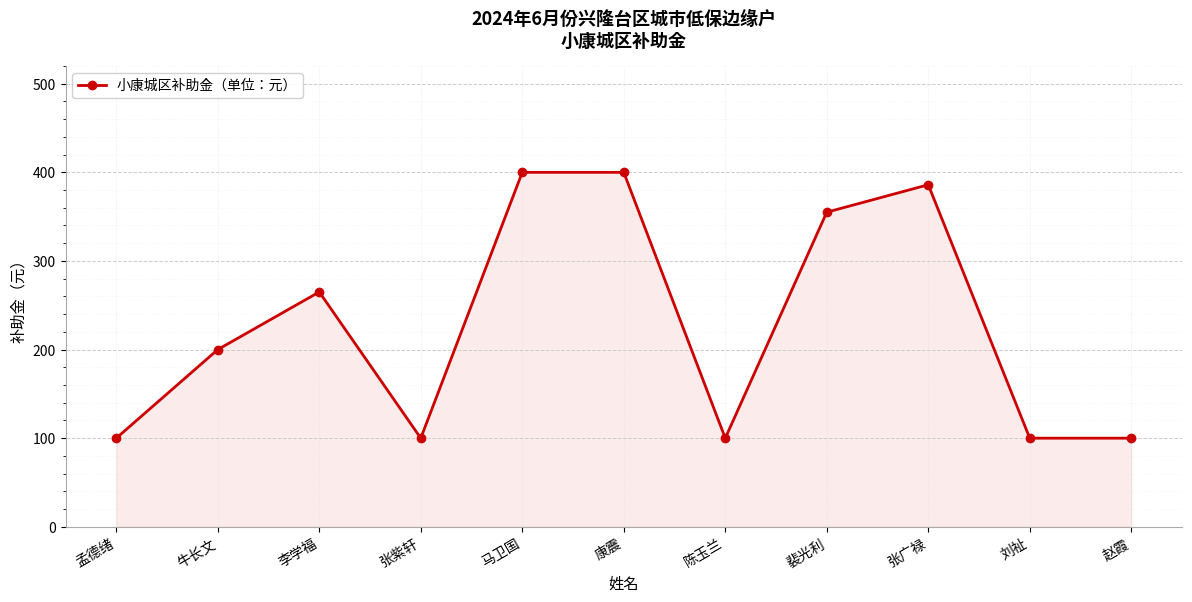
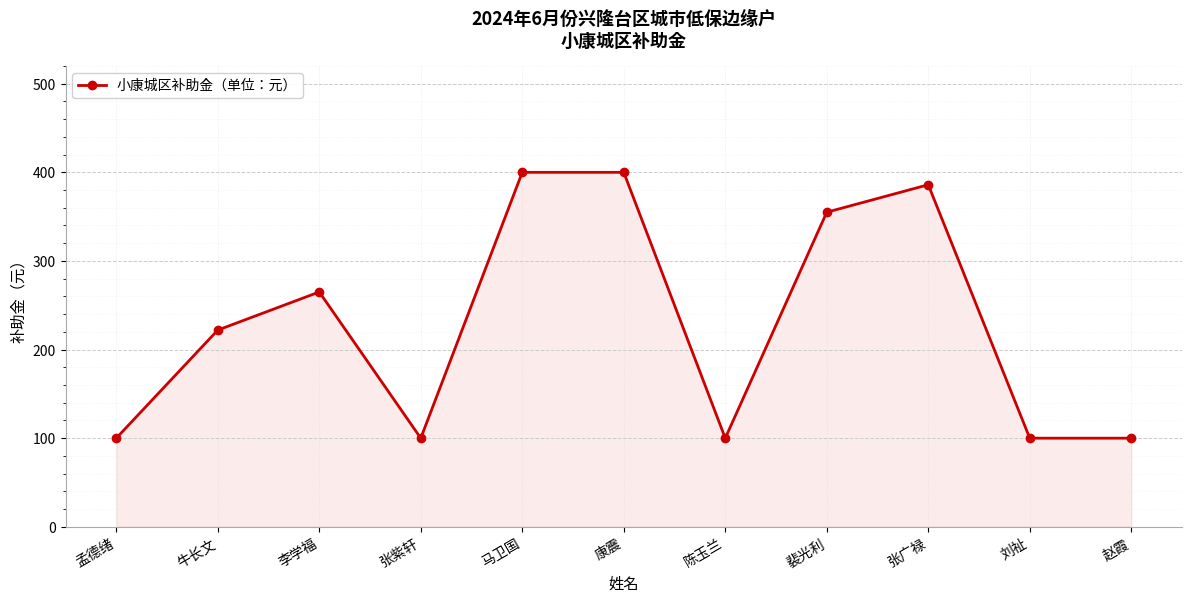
  {
    "孟德绪": 100,
-   "牛长文": 200,
+   "牛长文": 220,
    "李学福": 270,
    "张紫轩": 100,
    "马卫国": 400,
    "康震": 400,
    "陈玉兰": 100,
    "裴光利": 360,
    "张广禄": 390,
    "刘祉": 100,
    "赵霞": 100
  }
